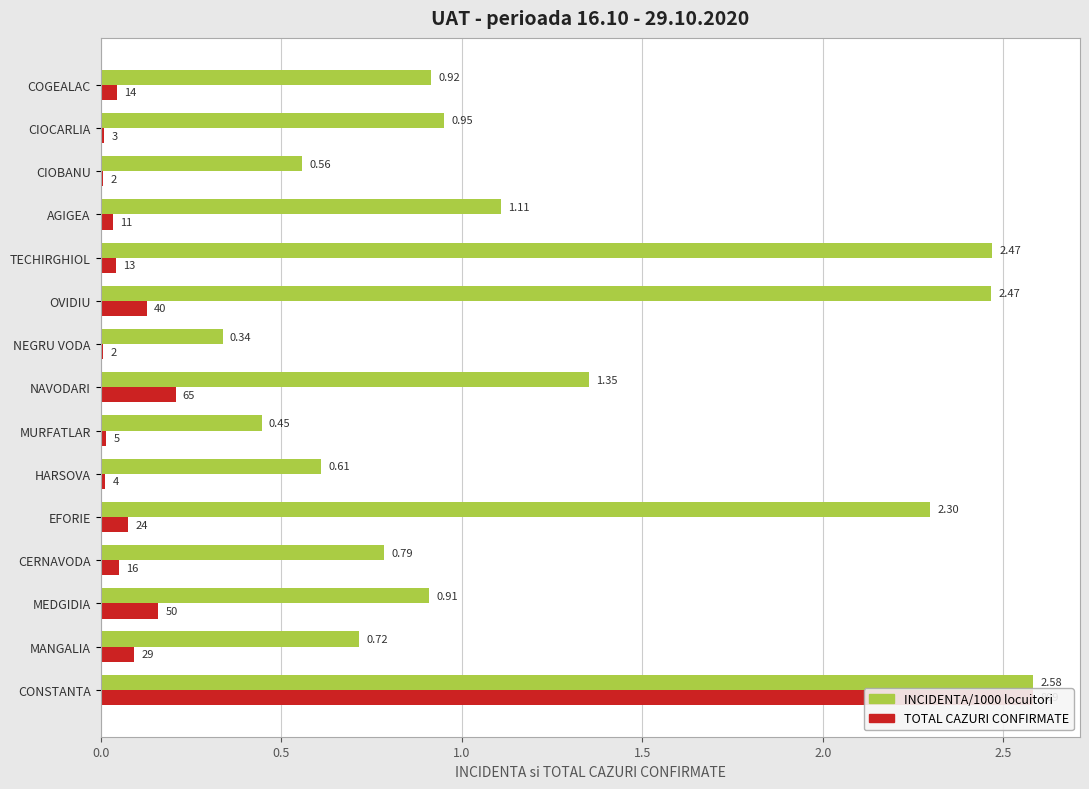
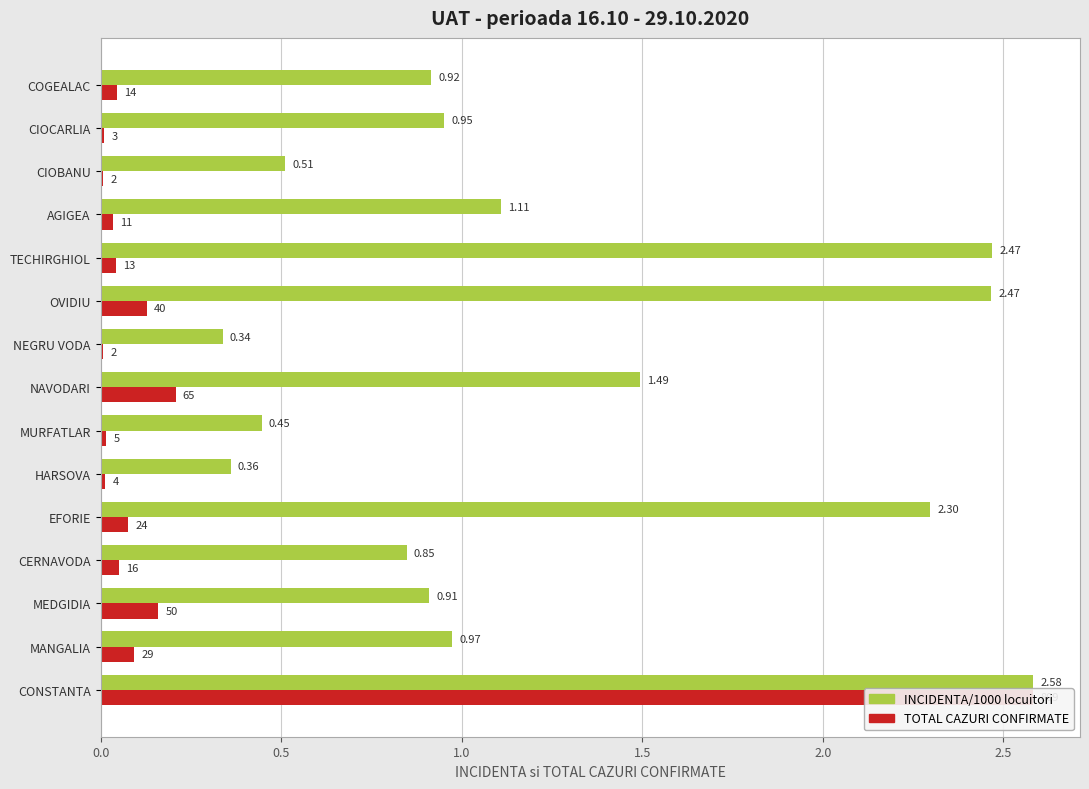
  {
    "INCIDENTA/1000 locuitori": {
      "COGEALAC": 0.92,
      "CIOCARLIA": 0.95,
-     "CIOBANU": 0.56,
+     "CIOBANU": 0.51,
      "AGIGEA": 1.11,
      "TECHIRGHIOL": 2.47,
      "OVIDIU": 2.47,
      "NEGRU VODA": 0.34,
-     "NAVODARI": 1.35,
+     "NAVODARI": 1.49,
      "MURFATLAR": 0.45,
-     "HARSOVA": 0.61,
+     "HARSOVA": 0.36,
      "EFORIE": 2.30,
-     "CERNAVODA": 0.79,
+     "CERNAVODA": 0.85,
      "MEDGIDIA": 0.91,
-     "MANGALIA": 0.72,
+     "MANGALIA": 0.97,
      "CONSTANTA": 2.58
    }
  }
